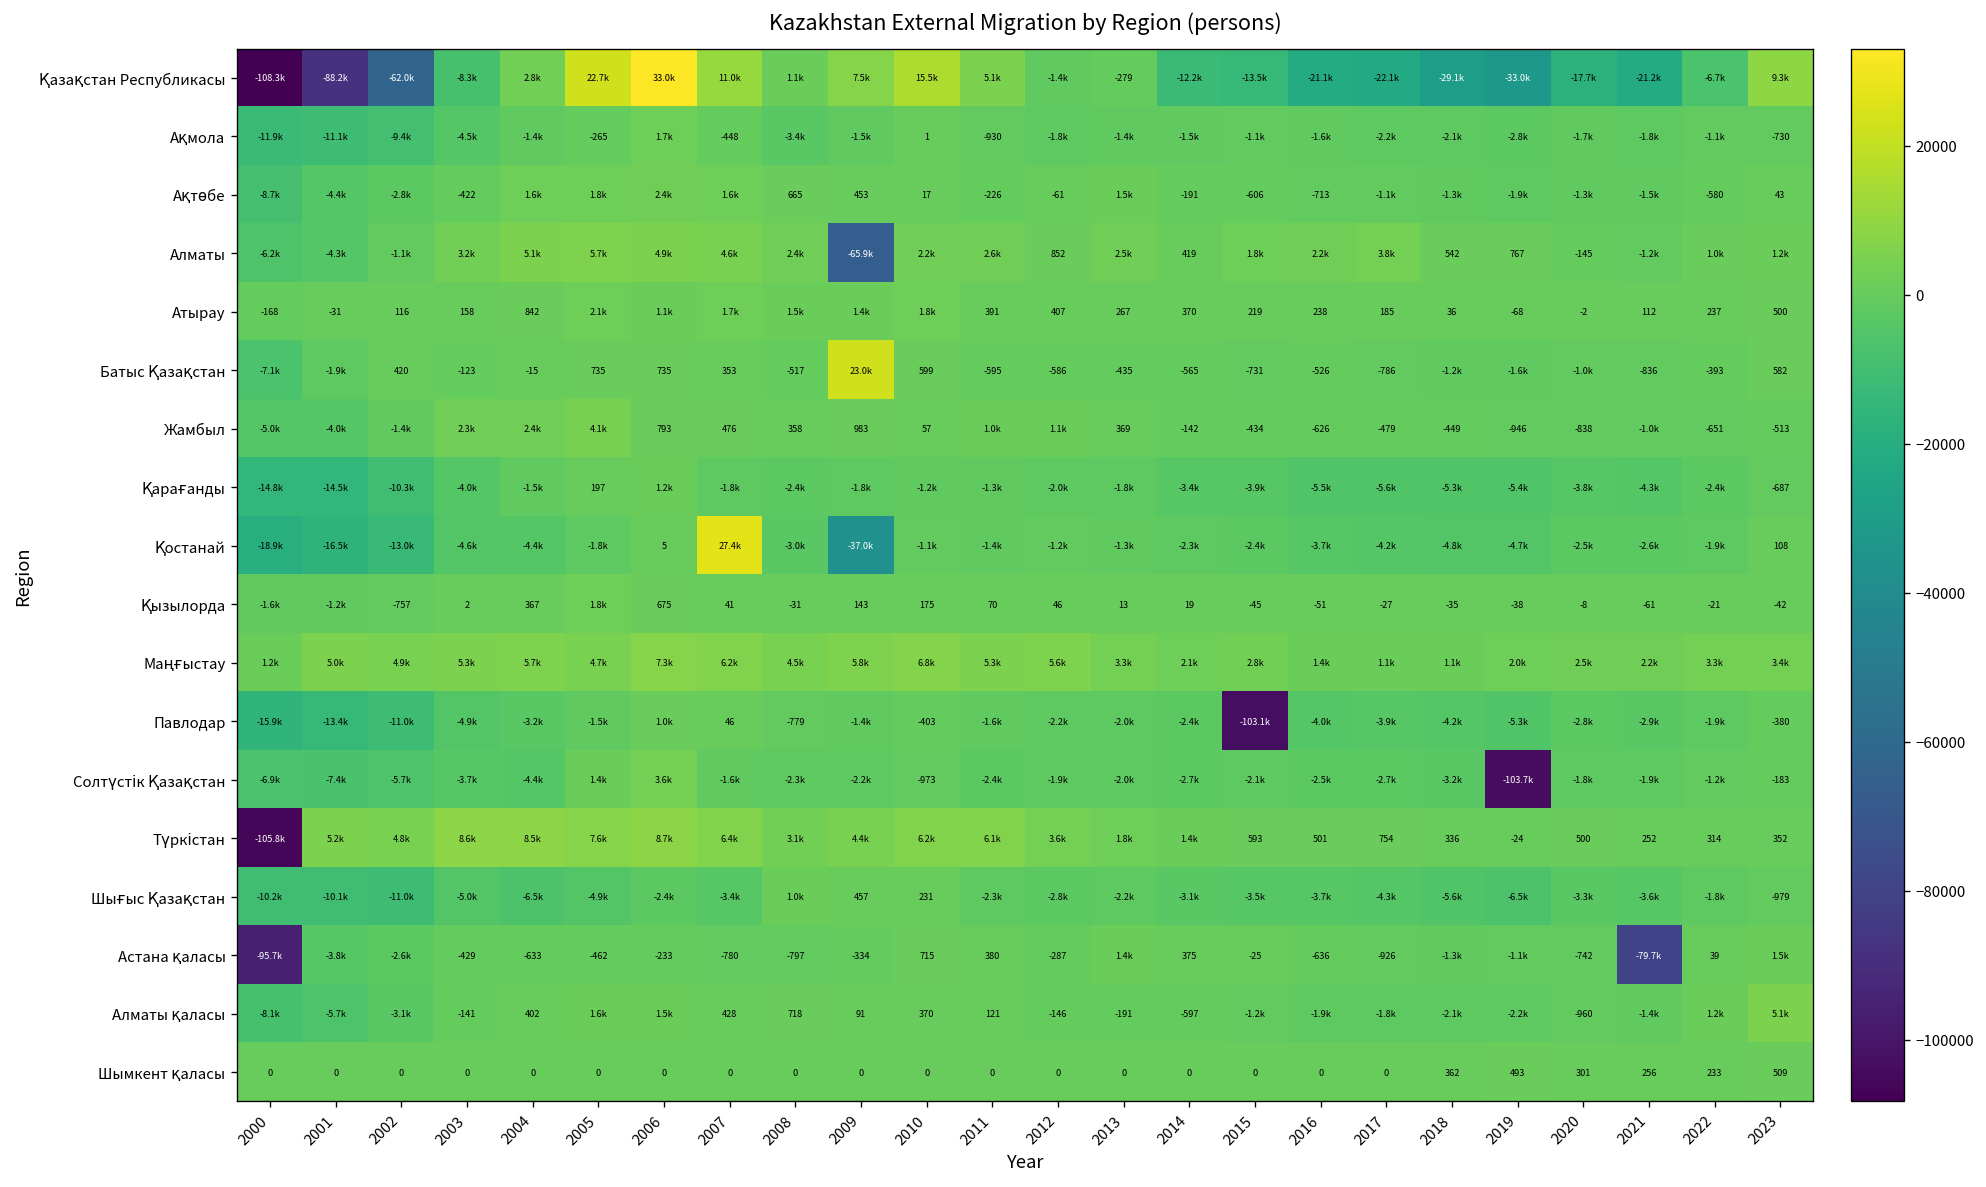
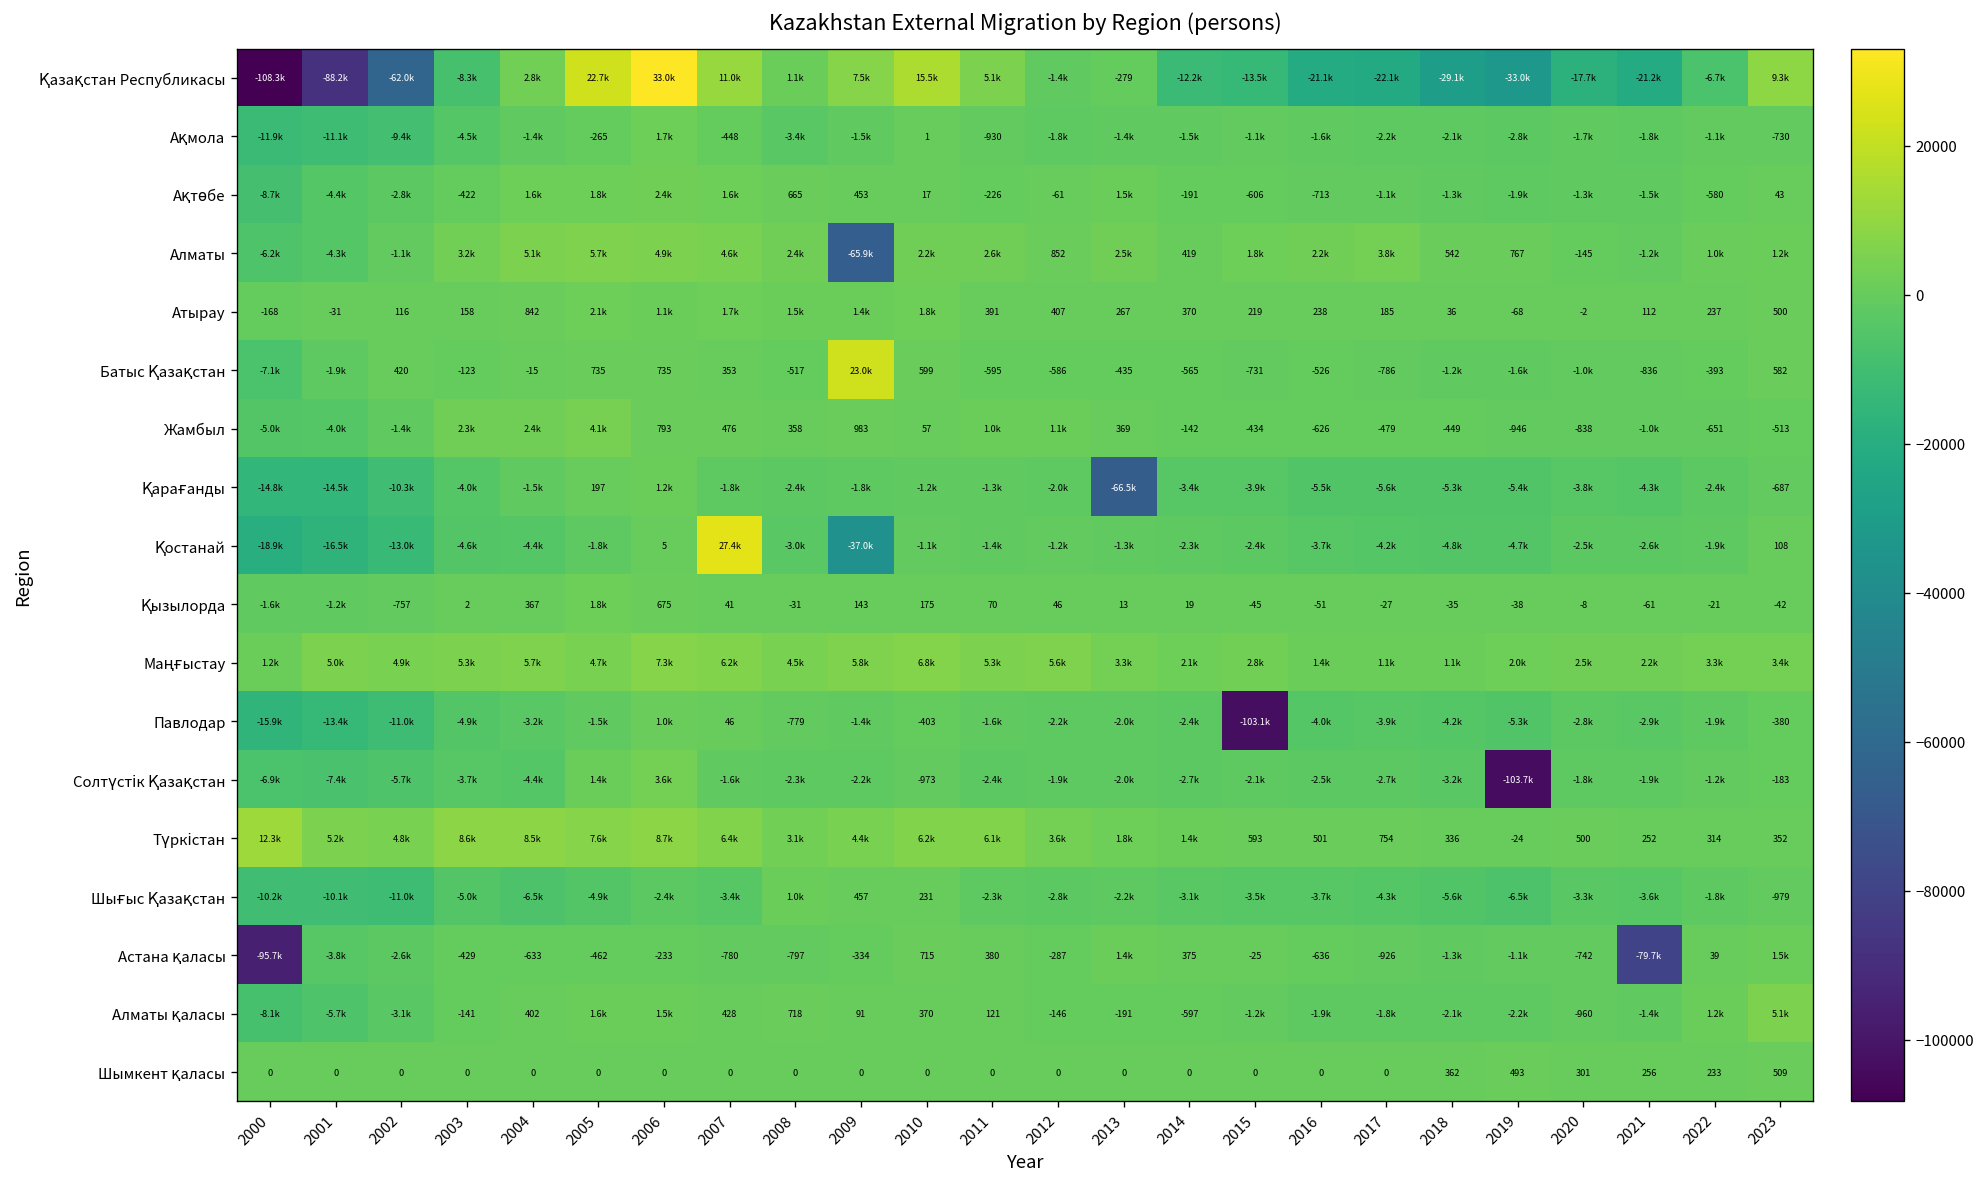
  {
    "Қарағанды": {
      "2000": "-14.8k",
      "2001": "-14.5k",
      "2002": "-10.3k",
      "2003": "-4.0k",
      "2004": "-1.5k",
      "2005": "197",
      "2006": "1.2k",
      "2007": "-1.8k",
      "2008": "-2.4k",
      "2009": "-1.8k",
      "2010": "-1.2k",
      "2011": "-1.3k",
      "2012": "-2.0k",
-     "2013": "-1.8k",
+     "2013": "-66.5k",
      "2014": "-3.4k",
      "2015": "-3.9k",
      "2016": "-5.5k",
      "2017": "-5.6k",
      "2018": "-5.3k",
      "2019": "-5.4k",
      "2020": "-3.8k",
      "2021": "-4.3k",
      "2022": "-2.4k",
      "2023": "-687"
    },
    "Түркістан": {
-     "2000": "-105.8k",
+     "2000": "12.3k",
      "2001": "5.2k",
      "2002": "4.8k",
      "2003": "8.6k",
      "2004": "8.5k",
      "2005": "7.6k",
      "2006": "8.7k",
      "2007": "6.4k",
      "2008": "3.1k",
      "2009": "4.4k",
      "2010": "6.2k",
      "2011": "6.1k",
      "2012": "3.6k",
      "2013": "1.8k",
      "2014": "1.4k",
      "2015": "593",
      "2016": "501",
      "2017": "754",
      "2018": "336",
      "2019": "-24",
      "2020": "500",
      "2021": "252",
      "2022": "314",
      "2023": "352"
    }
  }
